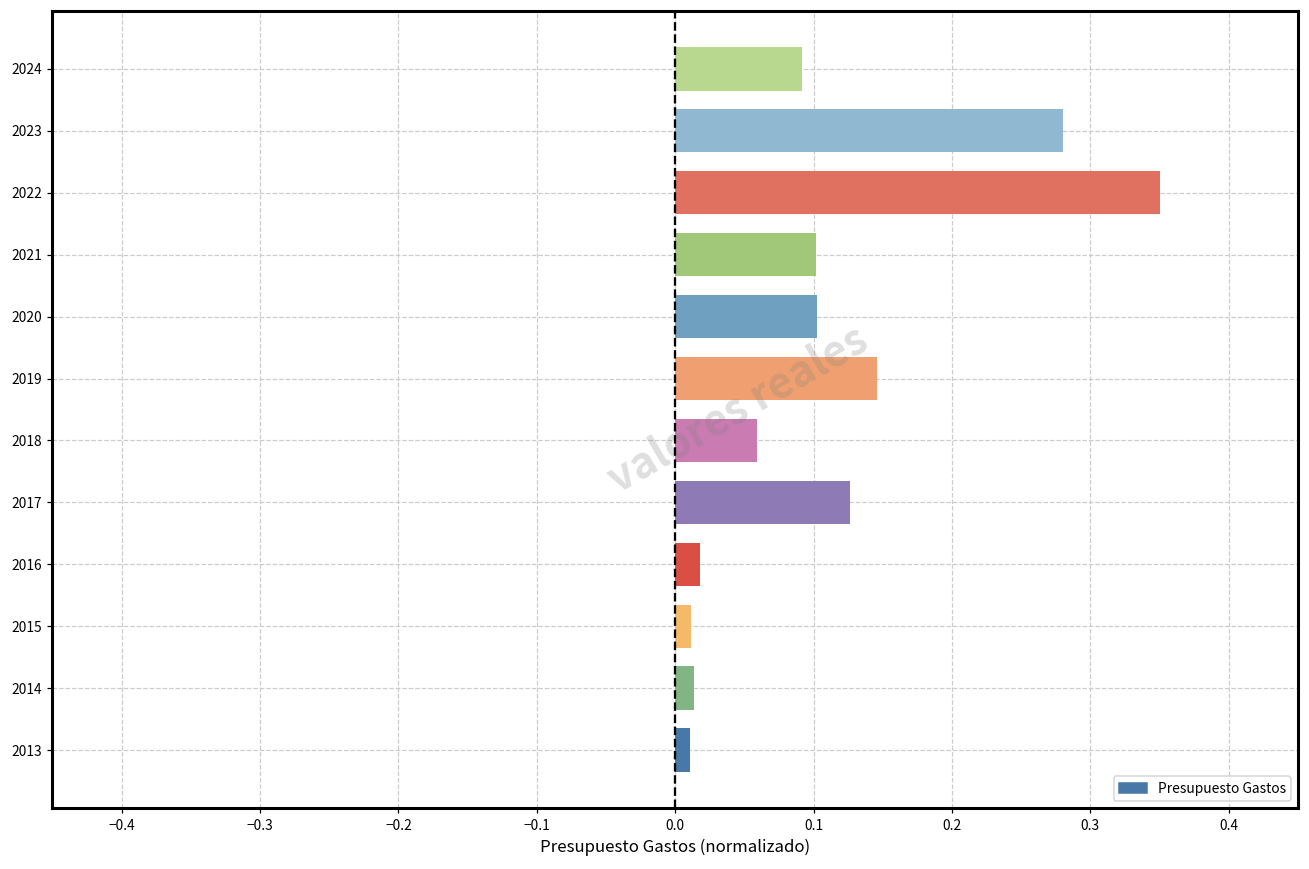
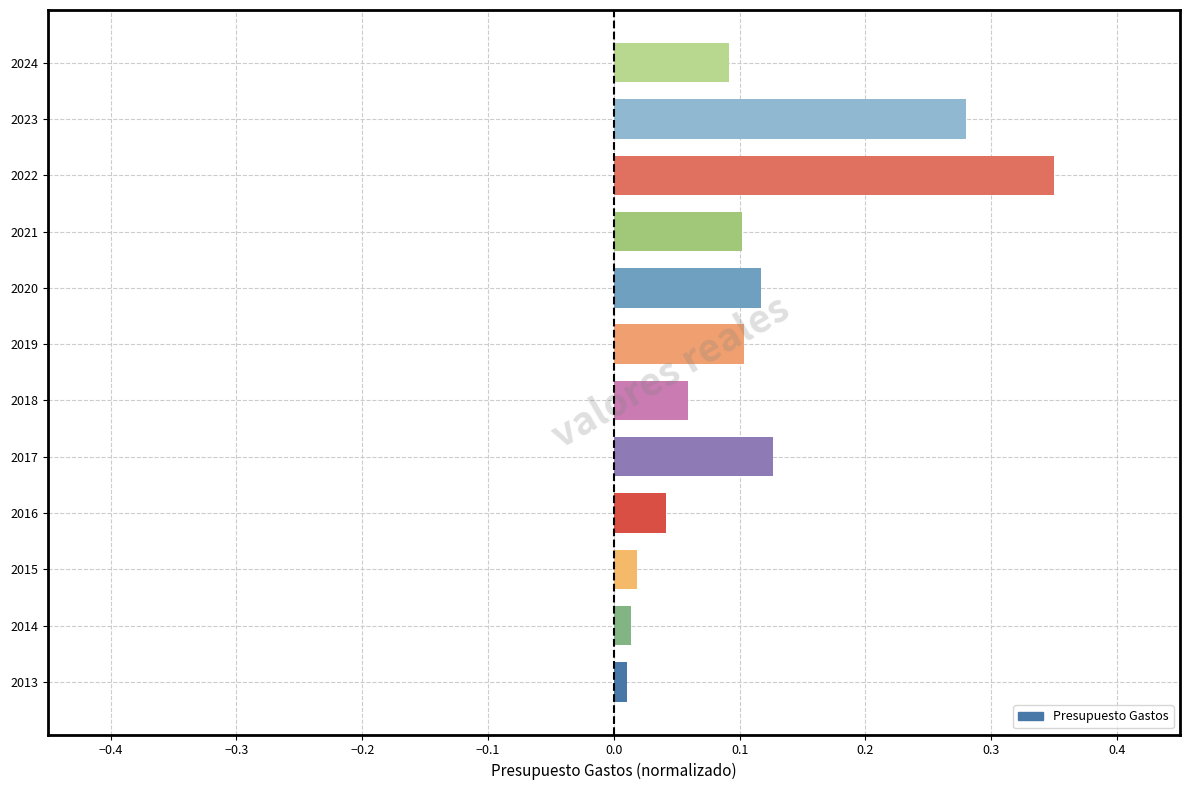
  {
    "2024": 0.092,
    "2023": 0.280,
    "2022": 0.350,
    "2021": 0.101,
-   "2020": 0.102,
-   "2019": 0.146,
+   "2020": 0.117,
+   "2019": 0.103,
    "2018": 0.059,
    "2017": 0.127,
-   "2016": 0.018,
-   "2015": 0.011,
+   "2016": 0.042,
+   "2015": 0.018,
    "2014": 0.014,
    "2013": 0.011
  }
